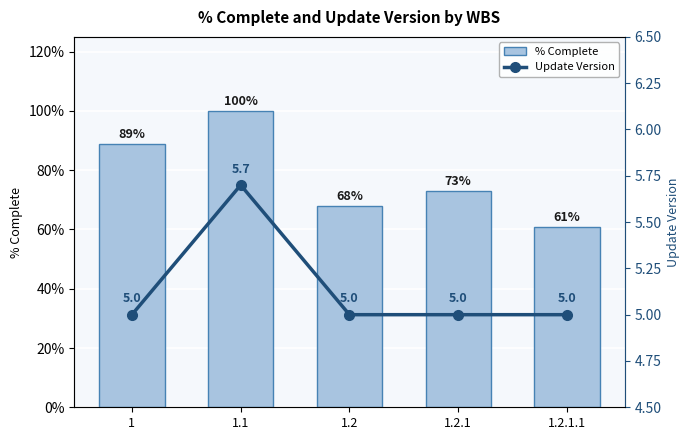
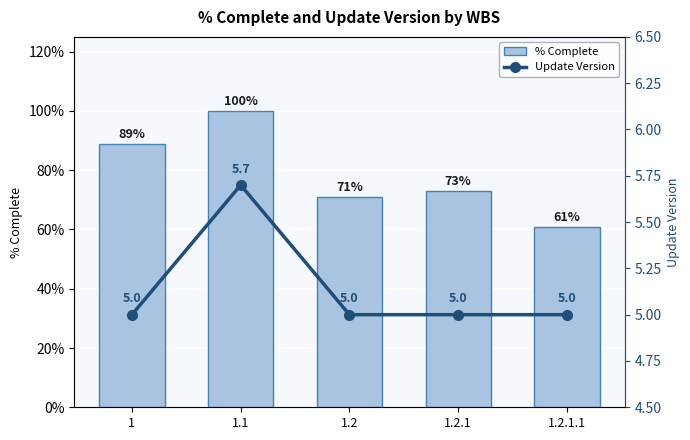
  {
    "% Complete": {
      "1": "89%",
      "1.1": "100%",
-     "1.2": "68%",
+     "1.2": "71%",
      "1.2.1": "73%",
      "1.2.1.1": "61%"
    },
    "Update Version": {
      "1": "5.0",
      "1.1": "5.7",
      "1.2": "5.0",
      "1.2.1": "5.0",
      "1.2.1.1": "5.0"
    }
  }
